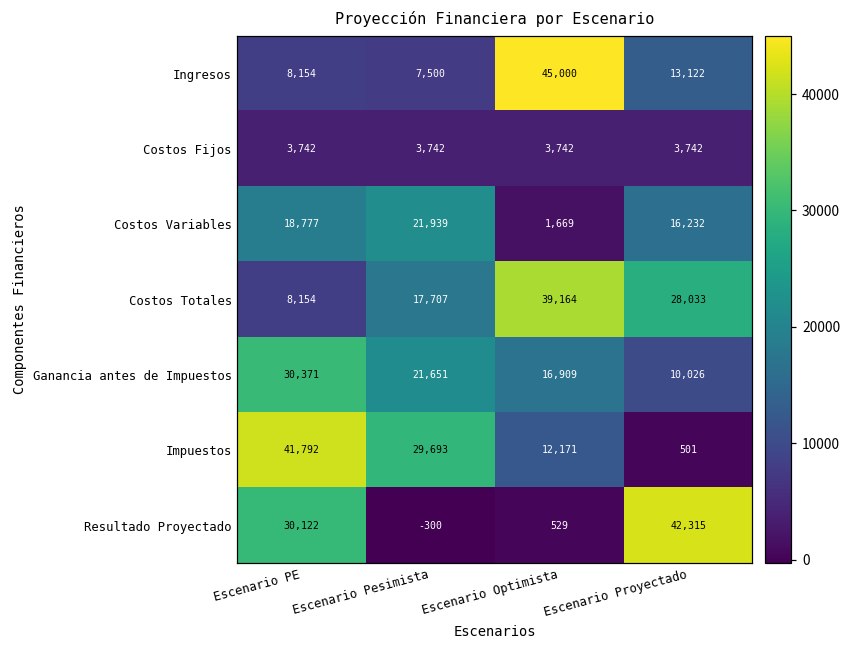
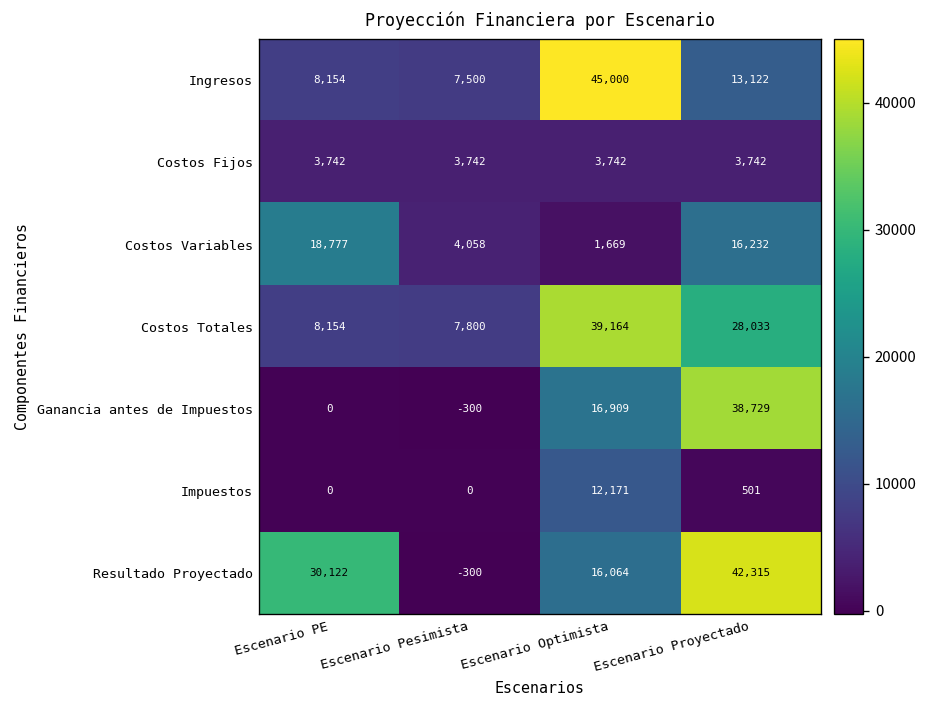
  {
    "Ingresos": {
      "Escenario PE": "8,154",
      "Escenario Pesimista": "7,500",
      "Escenario Optimista": "45,000",
      "Escenario Proyectado": "13,122"
    },
    "Costos Fijos": {
      "Escenario PE": "3,742",
      "Escenario Pesimista": "3,742",
      "Escenario Optimista": "3,742",
      "Escenario Proyectado": "3,742"
    },
    "Costos Variables": {
      "Escenario PE": "18,777",
-     "Escenario Pesimista": "21,939",
+     "Escenario Pesimista": "4,058",
      "Escenario Optimista": "1,669",
      "Escenario Proyectado": "16,232"
    },
    "Costos Totales": {
      "Escenario PE": "8,154",
-     "Escenario Pesimista": "17,707",
+     "Escenario Pesimista": "7,800",
      "Escenario Optimista": "39,164",
      "Escenario Proyectado": "28,033"
    },
    "Ganancia antes de Impuestos": {
-     "Escenario PE": "30,371",
-     "Escenario Pesimista": "21,651",
+     "Escenario PE": "0",
+     "Escenario Pesimista": "-300",
      "Escenario Optimista": "16,909",
-     "Escenario Proyectado": "10,026"
+     "Escenario Proyectado": "38,729"
    },
    "Impuestos": {
-     "Escenario PE": "41,792",
-     "Escenario Pesimista": "29,693",
+     "Escenario PE": "0",
+     "Escenario Pesimista": "0",
      "Escenario Optimista": "12,171",
      "Escenario Proyectado": "501"
    },
    "Resultado Proyectado": {
      "Escenario PE": "30,122",
      "Escenario Pesimista": "-300",
-     "Escenario Optimista": "529",
+     "Escenario Optimista": "16,064",
      "Escenario Proyectado": "42,315"
    }
  }
